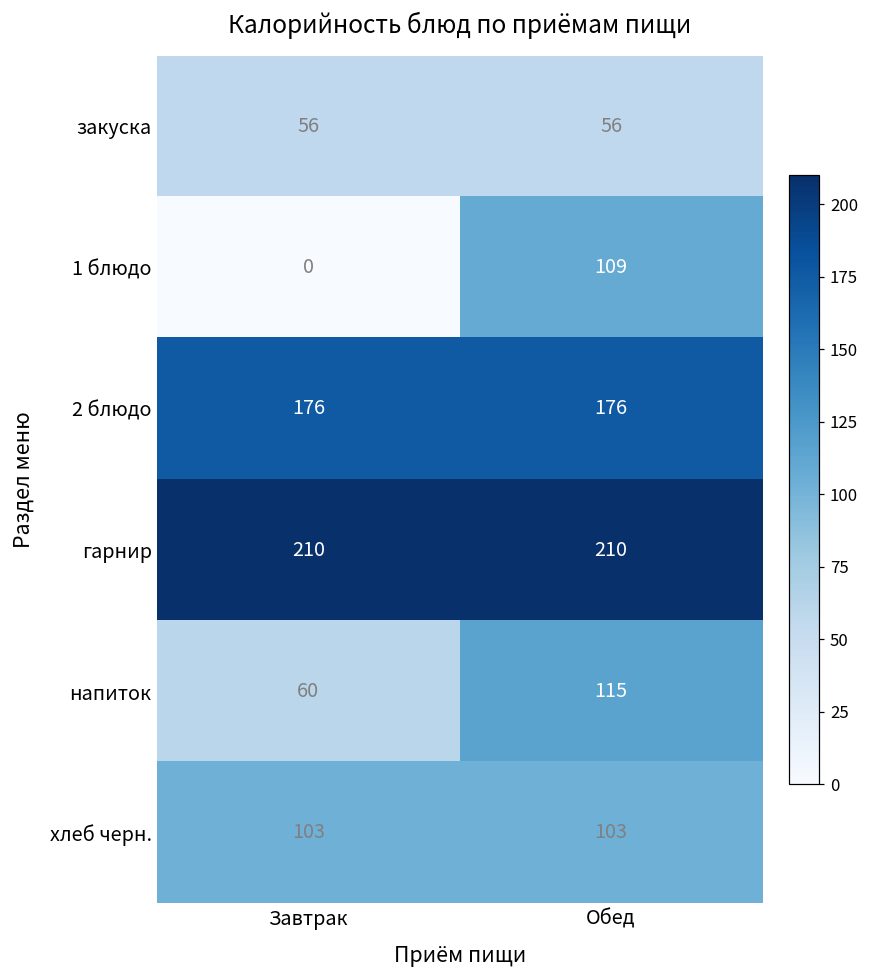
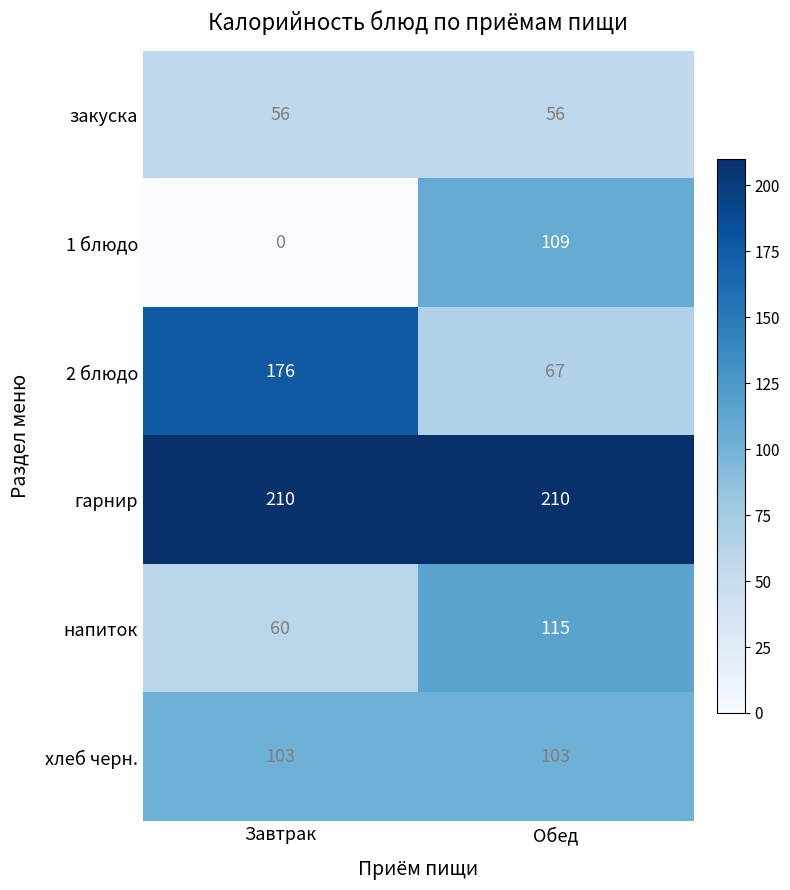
  {
    "закуска": {
      "Завтрак": 56,
      "Обед": 56
    },
    "1 блюдо": {
      "Завтрак": 0,
      "Обед": 109
    },
    "2 блюдо": {
      "Завтрак": 176,
-     "Обед": 176
+     "Обед": 67
    },
    "гарнир": {
      "Завтрак": 210,
      "Обед": 210
    },
    "напиток": {
      "Завтрак": 60,
      "Обед": 115
    },
    "хлеб черн.": {
      "Завтрак": 103,
      "Обед": 103
    }
  }
